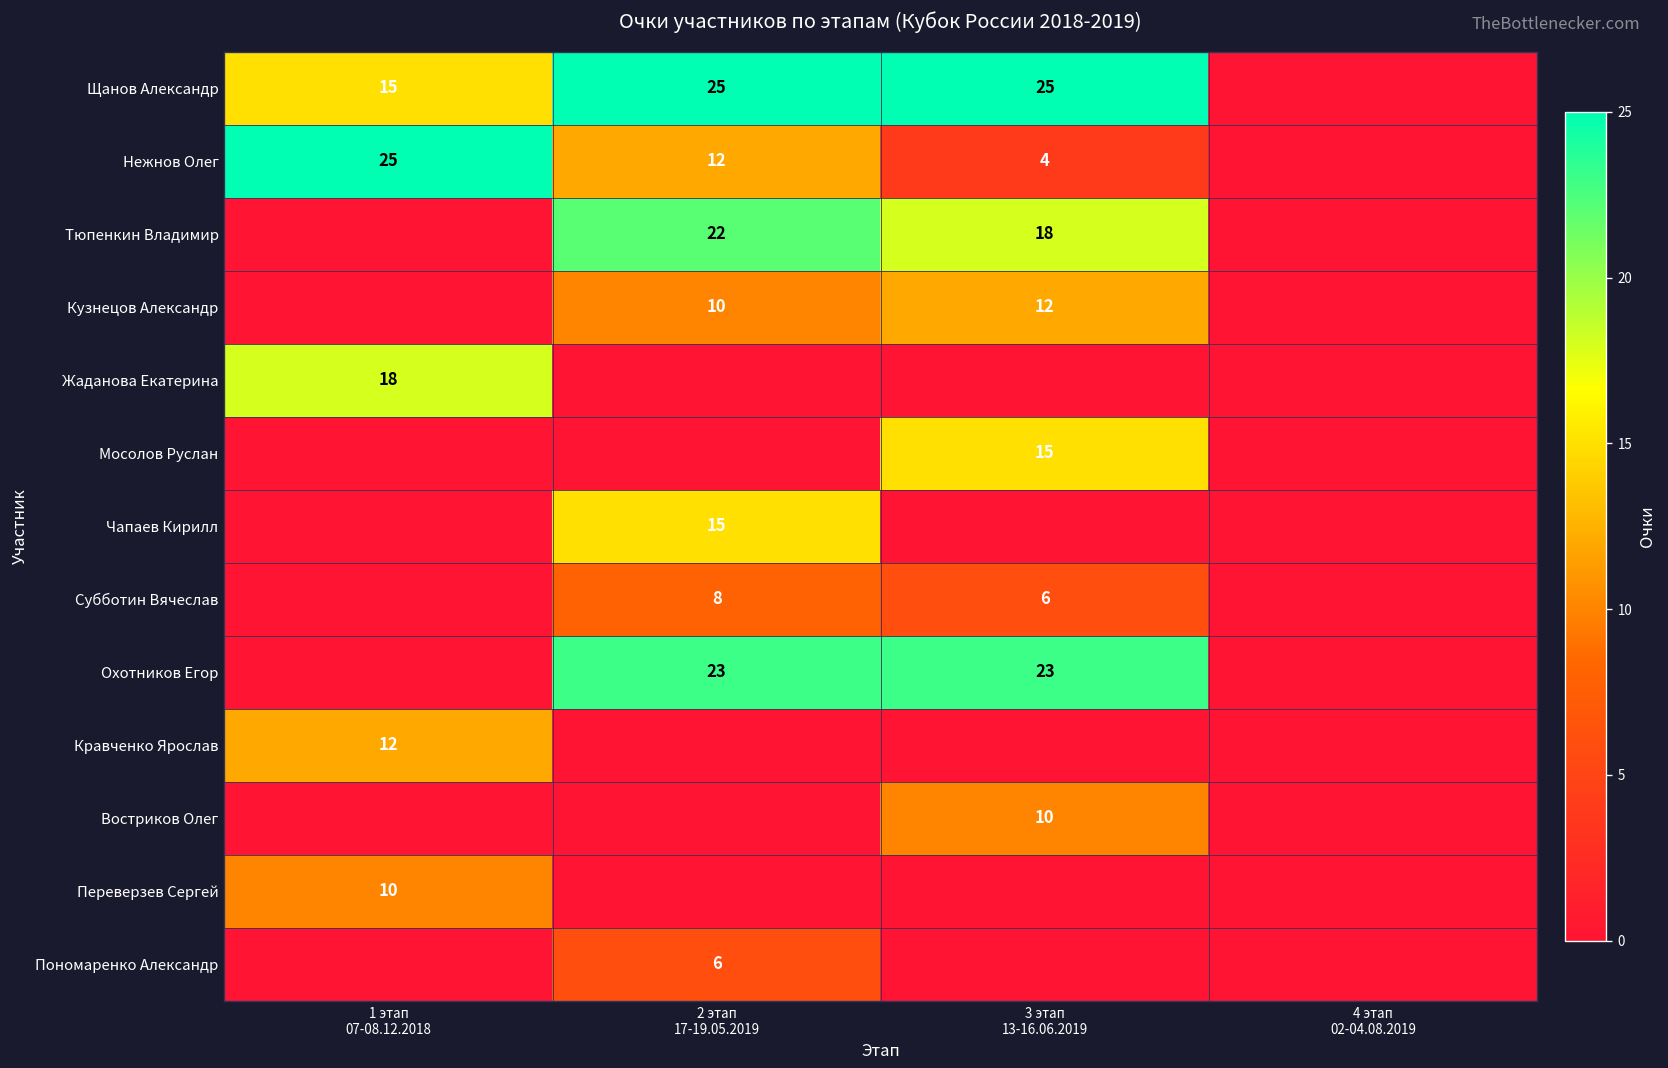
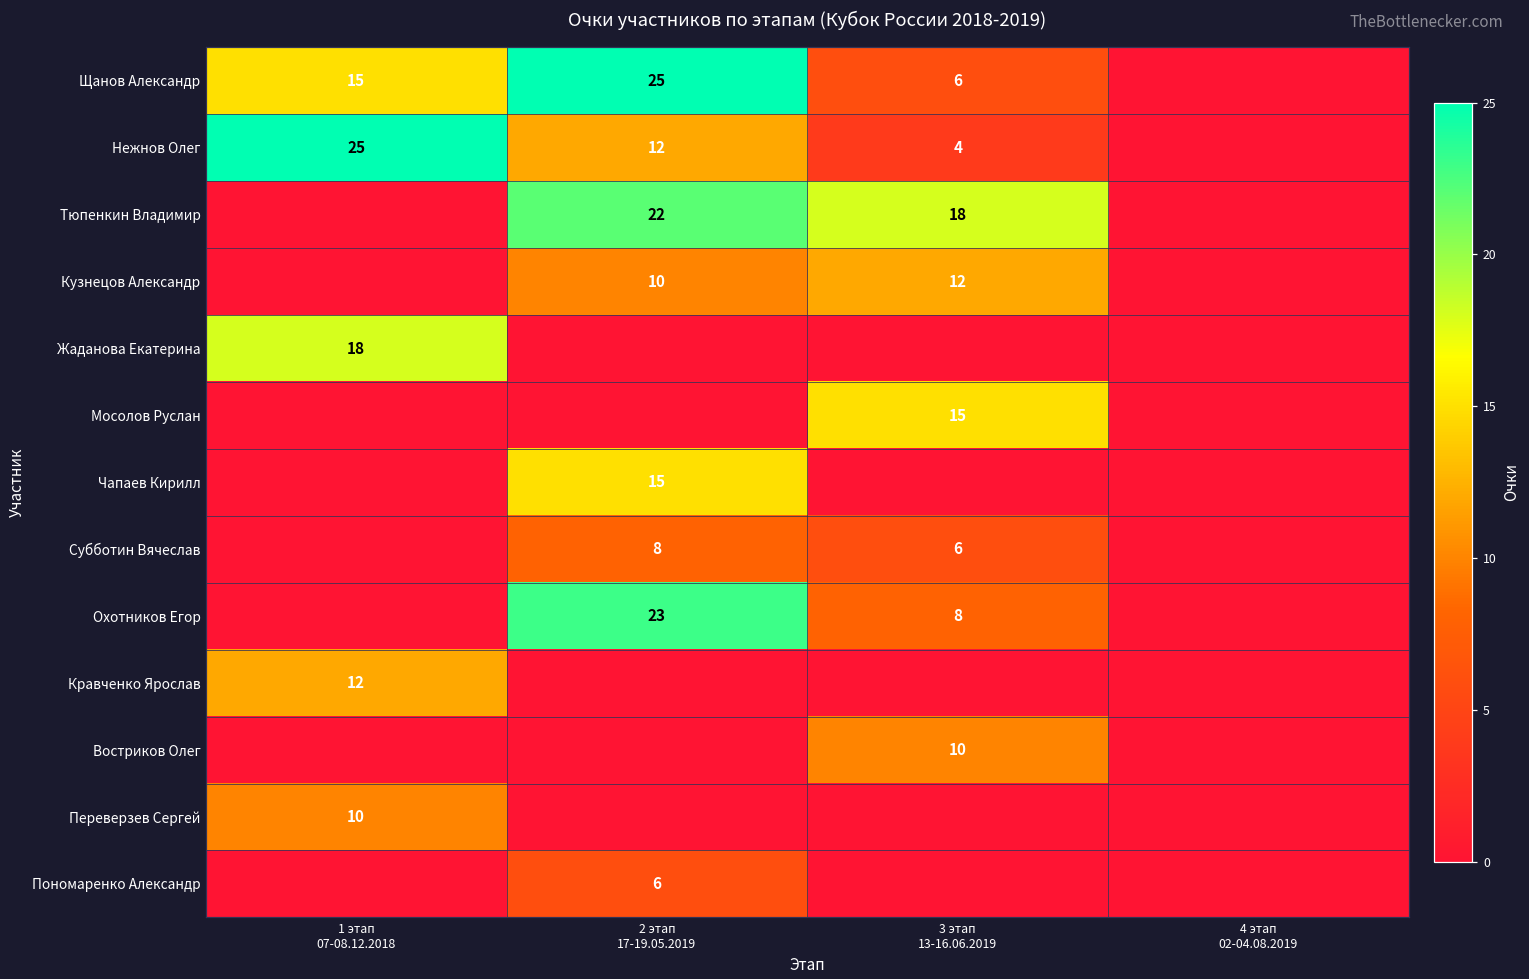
  {
    "Щанов Александр": {
      "1 этап 07-08.12.2018": 15,
      "2 этап 17-19.05.2019": 25,
-     "3 этап 13-16.06.2019": 25
+     "3 этап 13-16.06.2019": 6
    },
    "Нежнов Олег": {
      "1 этап 07-08.12.2018": 25,
      "2 этап 17-19.05.2019": 12,
      "3 этап 13-16.06.2019": 4
    },
    "Тюпенкин Владимир": {
      "2 этап 17-19.05.2019": 22,
      "3 этап 13-16.06.2019": 18
    },
    "Кузнецов Александр": {
      "2 этап 17-19.05.2019": 10,
      "3 этап 13-16.06.2019": 12
    },
    "Жаданова Екатерина": {
      "1 этап 07-08.12.2018": 18
    },
    "Мосолов Руслан": {
      "3 этап 13-16.06.2019": 15
    },
    "Чапаев Кирилл": {
      "2 этап 17-19.05.2019": 15
    },
    "Субботин Вячеслав": {
      "2 этап 17-19.05.2019": 8,
      "3 этап 13-16.06.2019": 6
    },
    "Охотников Егор": {
      "2 этап 17-19.05.2019": 23,
-     "3 этап 13-16.06.2019": 23
+     "3 этап 13-16.06.2019": 8
    },
    "Кравченко Ярослав": {
      "1 этап 07-08.12.2018": 12
    },
    "Востриков Олег": {
      "3 этап 13-16.06.2019": 10
    },
    "Переверзев Сергей": {
      "1 этап 07-08.12.2018": 10
    },
    "Пономаренко Александр": {
      "2 этап 17-19.05.2019": 6
    }
  }
